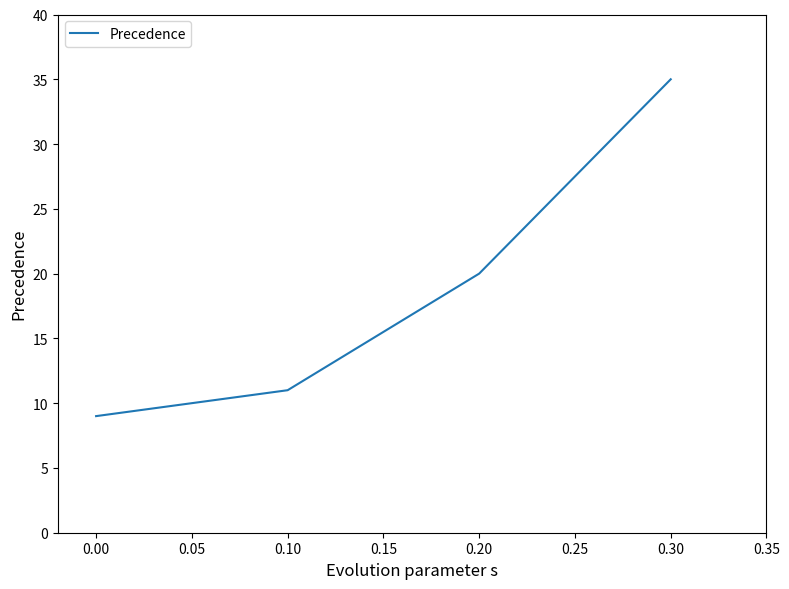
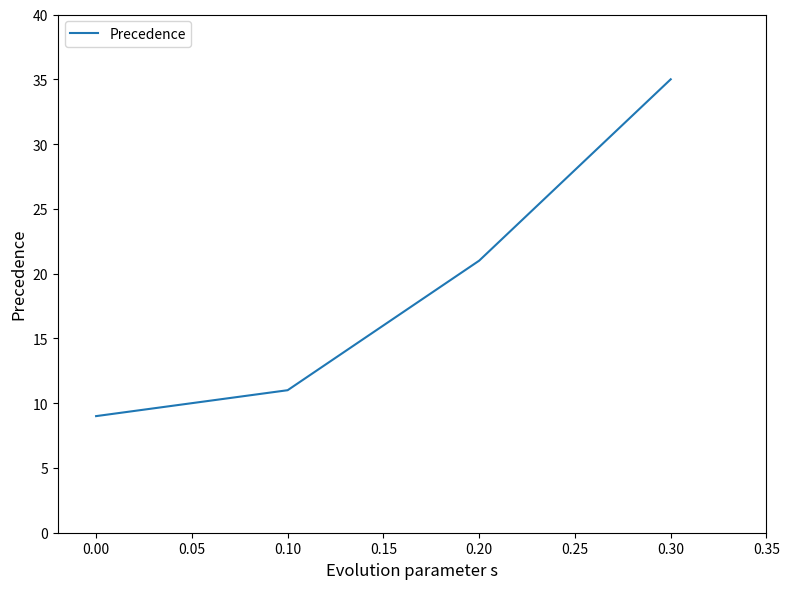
  {
    "0.00": 9,
    "0.10": 11,
-   "0.20": 20,
+   "0.20": 21,
    "0.30": 35
  }
